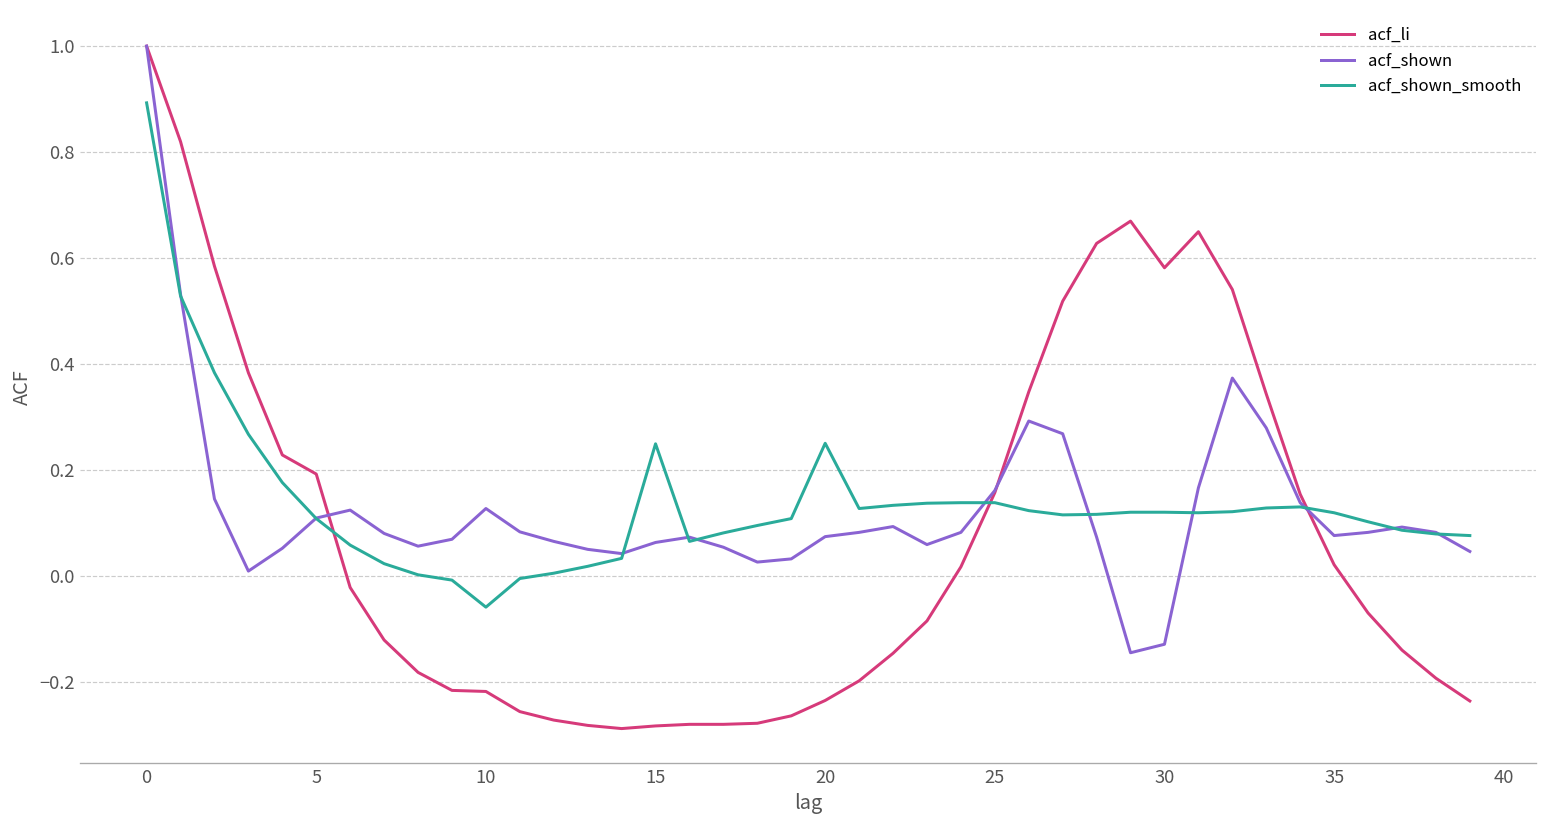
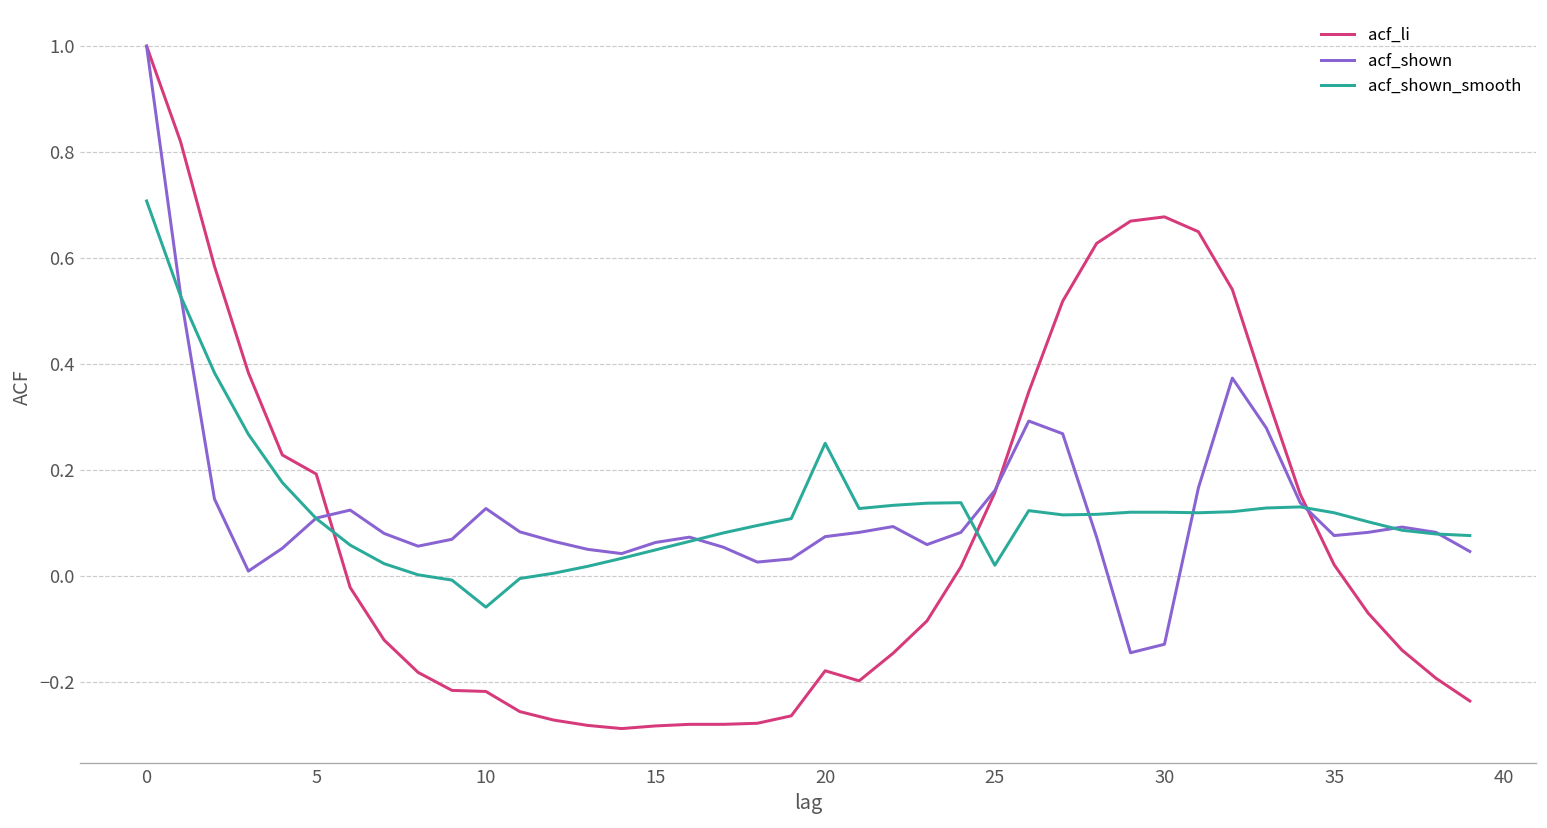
  {
    "acf_li": {
      "5": 0.19,
      "10": -0.22,
      "15": -0.28,
-     "20": -0.23,
-     "30": 0.58,
+     "20": -0.18,
+     "30": 0.68,
      "35": 0.02
    },
    "acf_shown": {
      "10": 0.13,
      "15": 0.06,
      "20": 0.08,
      "30": -0.13,
      "35": 0.08
    },
    "acf_shown_smooth": {
-     "0": 0.89,
+     "0": 0.71,
      "10": -0.06,
-     "15": 0.25,
+     "15": 0.05,
      "20": 0.25,
-     "25": 0.14,
+     "25": 0.02,
      "30": 0.12,
      "35": 0.12
    }
  }
